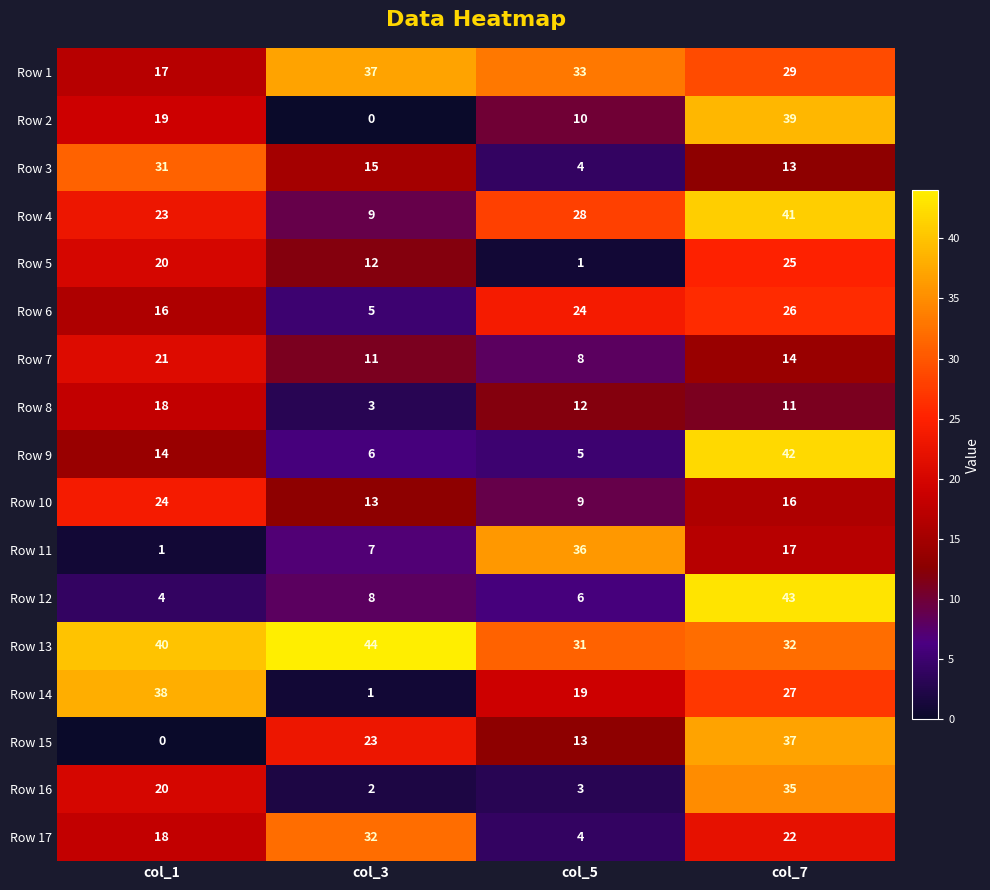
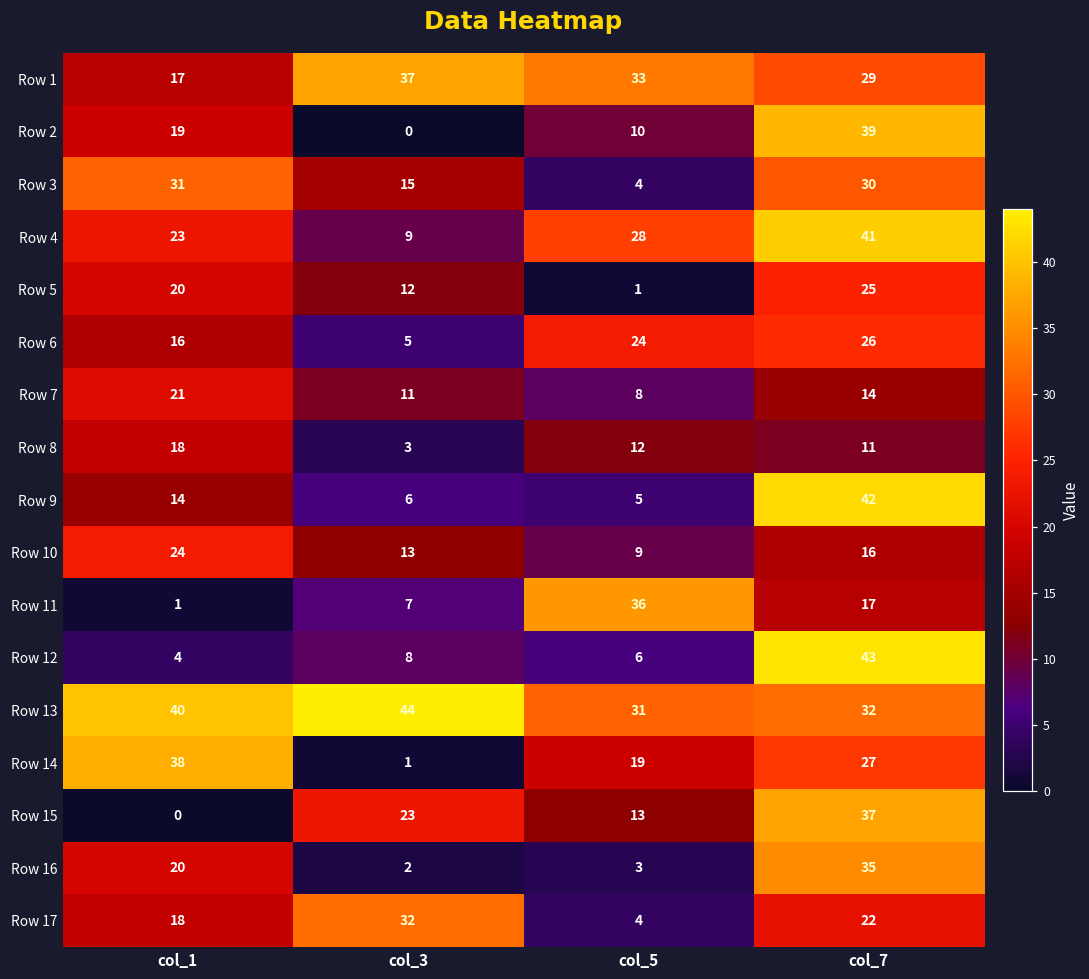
  {
    "Row 1": {
      "col_1": 17,
      "col_3": 37,
      "col_5": 33,
      "col_7": 29
    },
    "Row 2": {
      "col_1": 19,
      "col_3": 0,
      "col_5": 10,
      "col_7": 39
    },
    "Row 3": {
      "col_1": 31,
      "col_3": 15,
      "col_5": 4,
-     "col_7": 13
+     "col_7": 30
    },
    "Row 4": {
      "col_1": 23,
      "col_3": 9,
      "col_5": 28,
      "col_7": 41
    },
    "Row 5": {
      "col_1": 20,
      "col_3": 12,
      "col_5": 1,
      "col_7": 25
    },
    "Row 6": {
      "col_1": 16,
      "col_3": 5,
      "col_5": 24,
      "col_7": 26
    },
    "Row 7": {
      "col_1": 21,
      "col_3": 11,
      "col_5": 8,
      "col_7": 14
    },
    "Row 8": {
      "col_1": 18,
      "col_3": 3,
      "col_5": 12,
      "col_7": 11
    },
    "Row 9": {
      "col_1": 14,
      "col_3": 6,
      "col_5": 5,
      "col_7": 42
    },
    "Row 10": {
      "col_1": 24,
      "col_3": 13,
      "col_5": 9,
      "col_7": 16
    },
    "Row 11": {
      "col_1": 1,
      "col_3": 7,
      "col_5": 36,
      "col_7": 17
    },
    "Row 12": {
      "col_1": 4,
      "col_3": 8,
      "col_5": 6,
      "col_7": 43
    },
    "Row 13": {
      "col_1": 40,
      "col_3": 44,
      "col_5": 31,
      "col_7": 32
    },
    "Row 14": {
      "col_1": 38,
      "col_3": 1,
      "col_5": 19,
      "col_7": 27
    },
    "Row 15": {
      "col_1": 0,
      "col_3": 23,
      "col_5": 13,
      "col_7": 37
    },
    "Row 16": {
      "col_1": 20,
      "col_3": 2,
      "col_5": 3,
      "col_7": 35
    },
    "Row 17": {
      "col_1": 18,
      "col_3": 32,
      "col_5": 4,
      "col_7": 22
    }
  }
